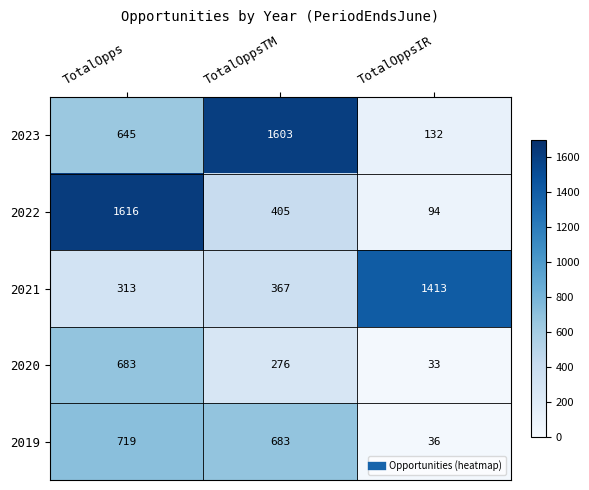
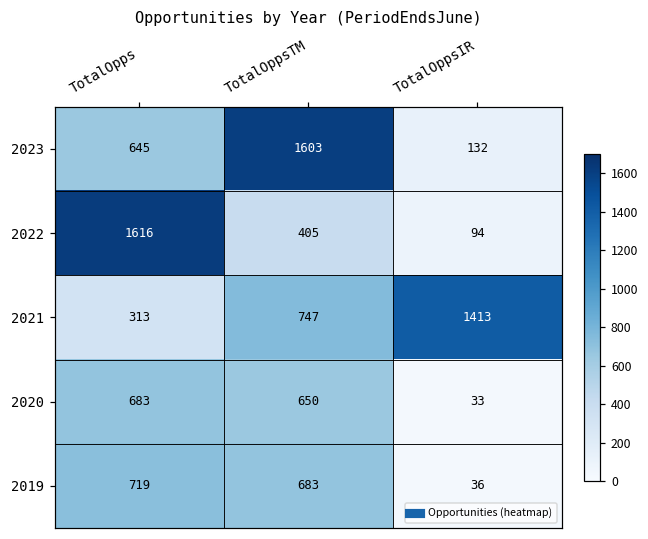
  {
    "2023": {
      "TotalOpps": 645,
      "TotalOppsTM": 1603,
      "TotalOppsIR": 132
    },
    "2022": {
      "TotalOpps": 1616,
      "TotalOppsTM": 405,
      "TotalOppsIR": 94
    },
    "2021": {
      "TotalOpps": 313,
-     "TotalOppsTM": 367,
+     "TotalOppsTM": 747,
      "TotalOppsIR": 1413
    },
    "2020": {
      "TotalOpps": 683,
-     "TotalOppsTM": 276,
+     "TotalOppsTM": 650,
      "TotalOppsIR": 33
    },
    "2019": {
      "TotalOpps": 719,
      "TotalOppsTM": 683,
      "TotalOppsIR": 36
    }
  }
